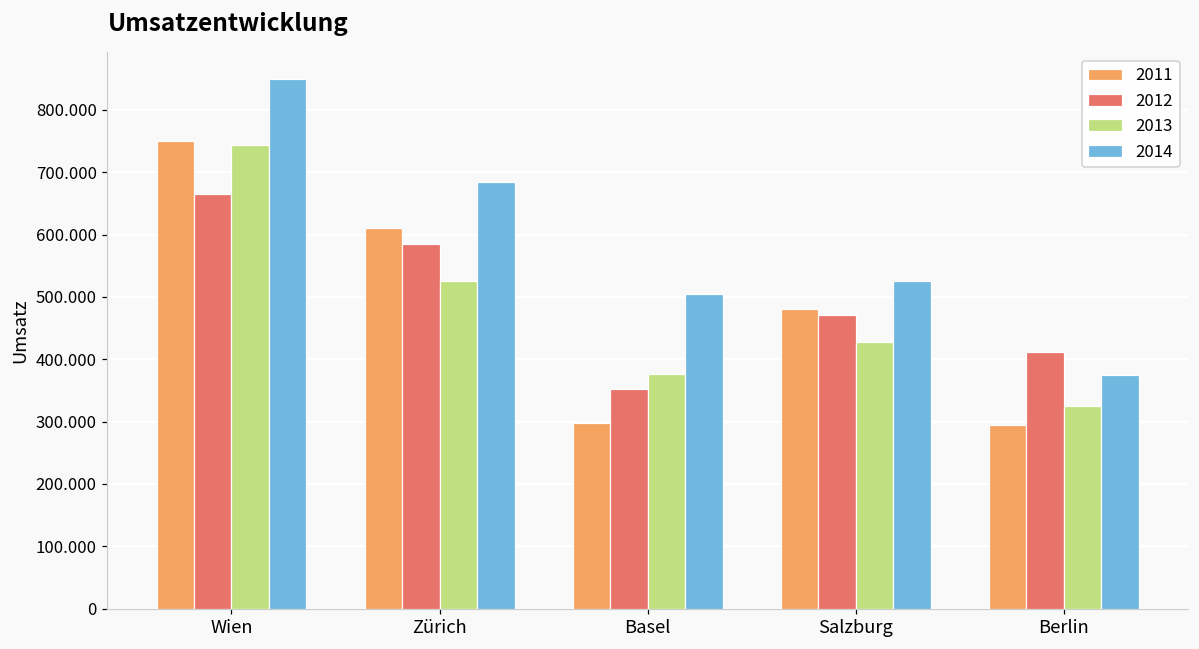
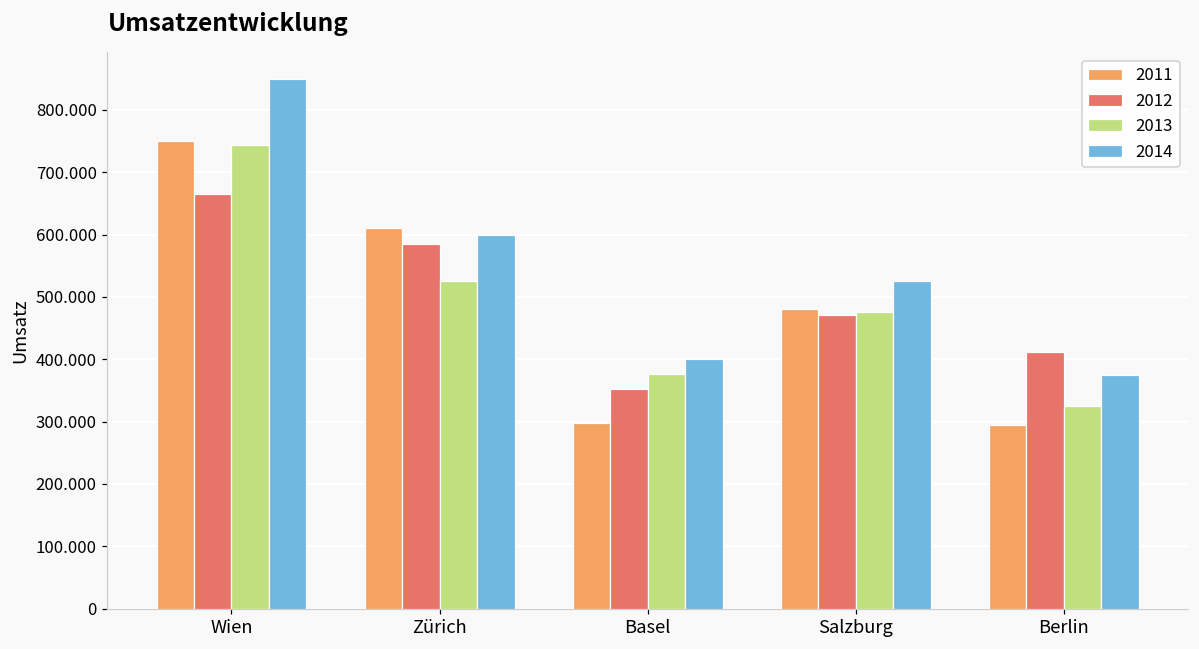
  {
    "2013": {
      "Wien": 740,
      "Zürich": 530,
      "Basel": 380,
-     "Salzburg": 430,
+     "Salzburg": 480,
      "Berlin": 330
    },
    "2014": {
      "Wien": 850,
-     "Zürich": 680,
-     "Basel": 510,
+     "Zürich": 600,
+     "Basel": 400,
      "Salzburg": 530,
      "Berlin": 370
    }
  }
